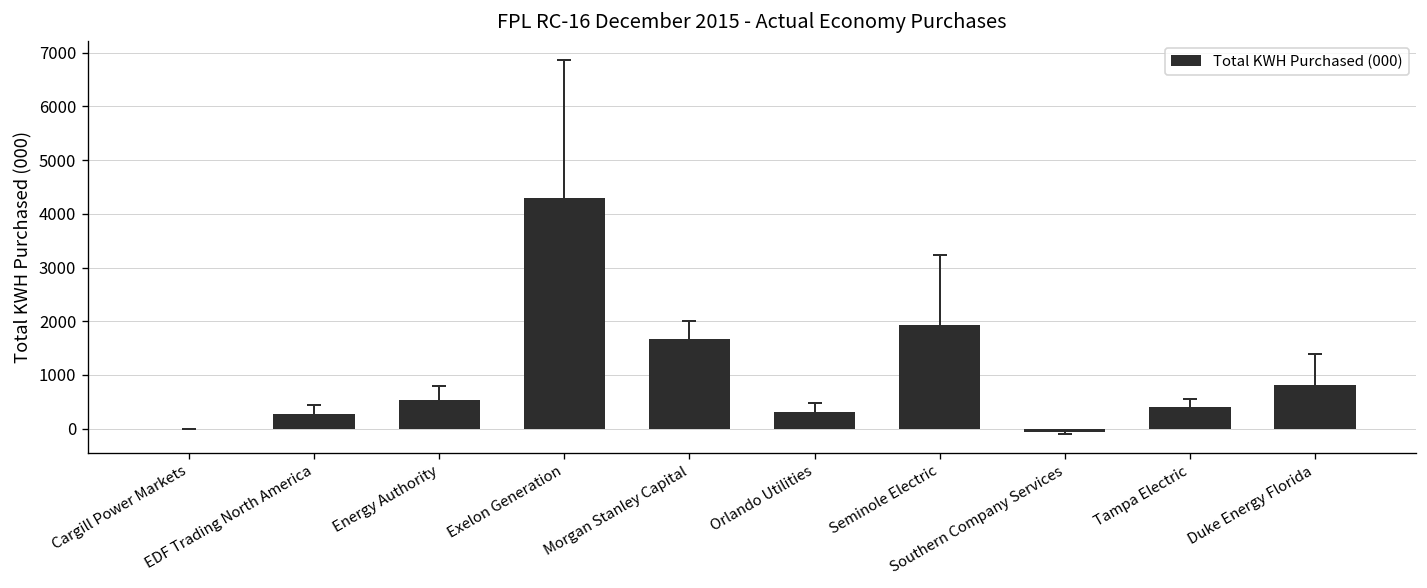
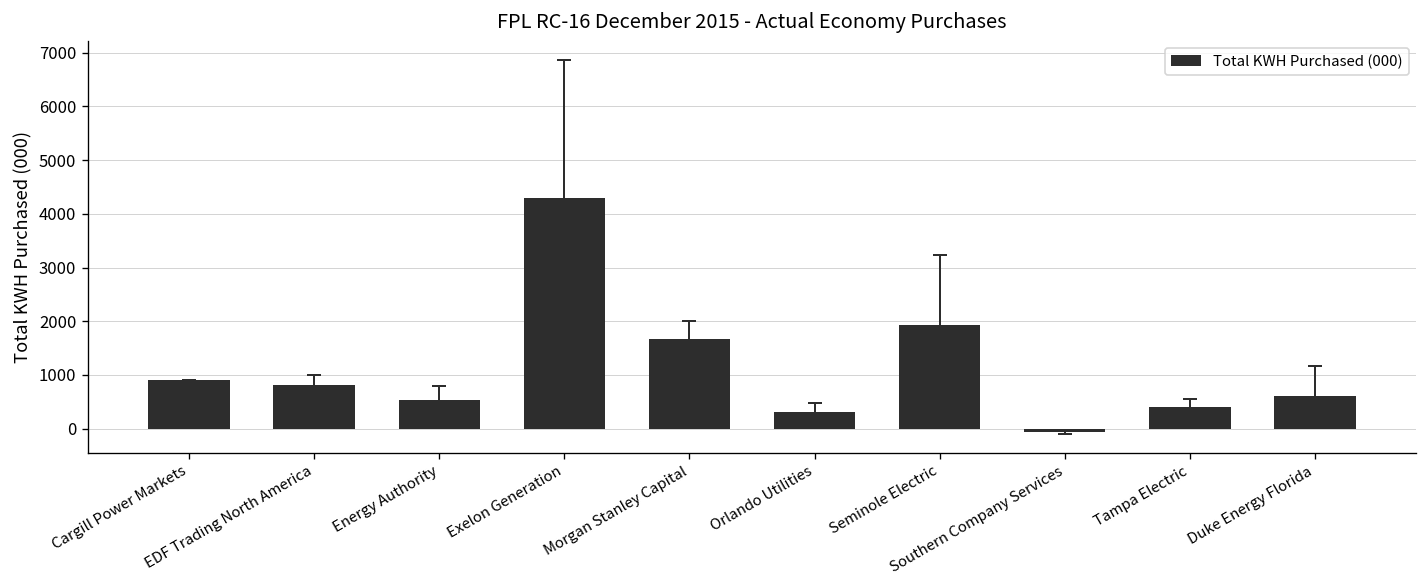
  {
    "Total KWH Purchased (000)": {
-     "Cargill Power Markets": 0,
-     "EDF Trading North America": 300,
+     "Cargill Power Markets": 900,
+     "EDF Trading North America": 800,
      "Energy Authority": 500,
      "Exelon Generation": 4300,
      "Morgan Stanley Capital": 1700,
      "Orlando Utilities": 300,
      "Seminole Electric": 1900,
      "Southern Company Services": -100,
      "Tampa Electric": 400,
-     "Duke Energy Florida": 800
+     "Duke Energy Florida": 600
    }
  }
